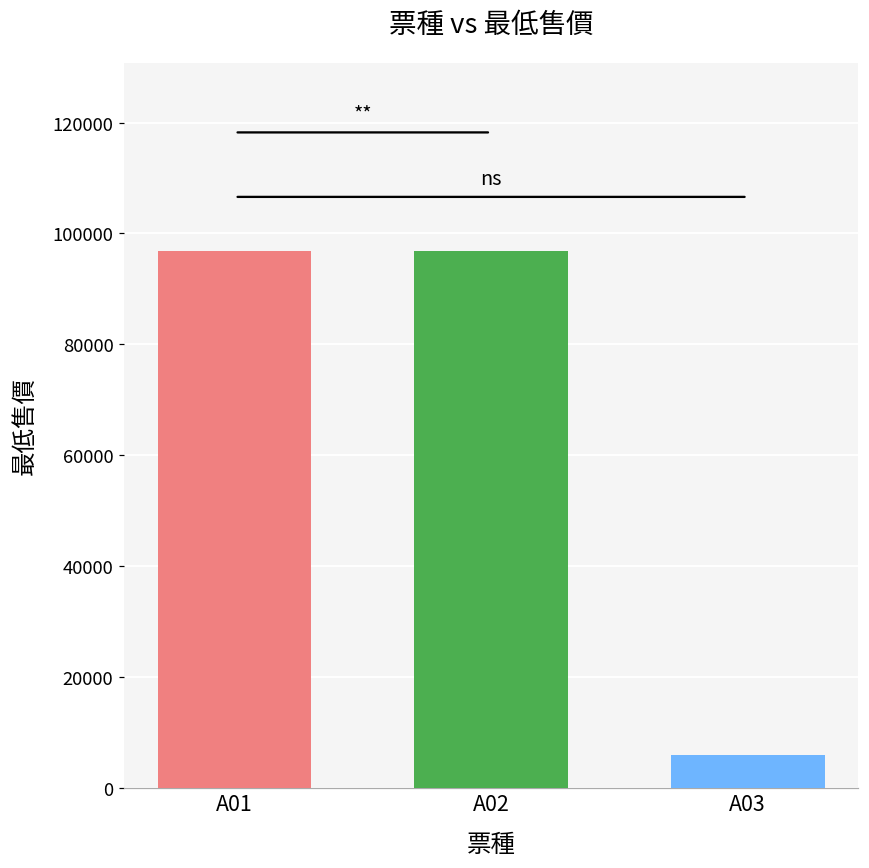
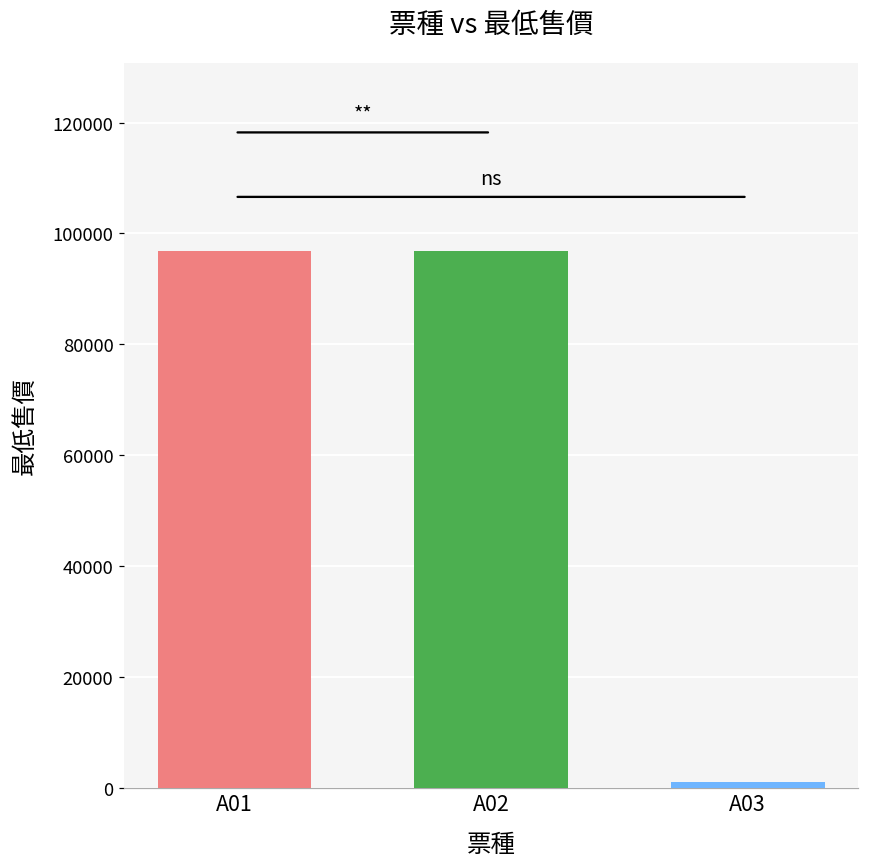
  {
    "A01": 97000,
    "A02": 97000,
-   "A03": 6000
+   "A03": 1000
  }
